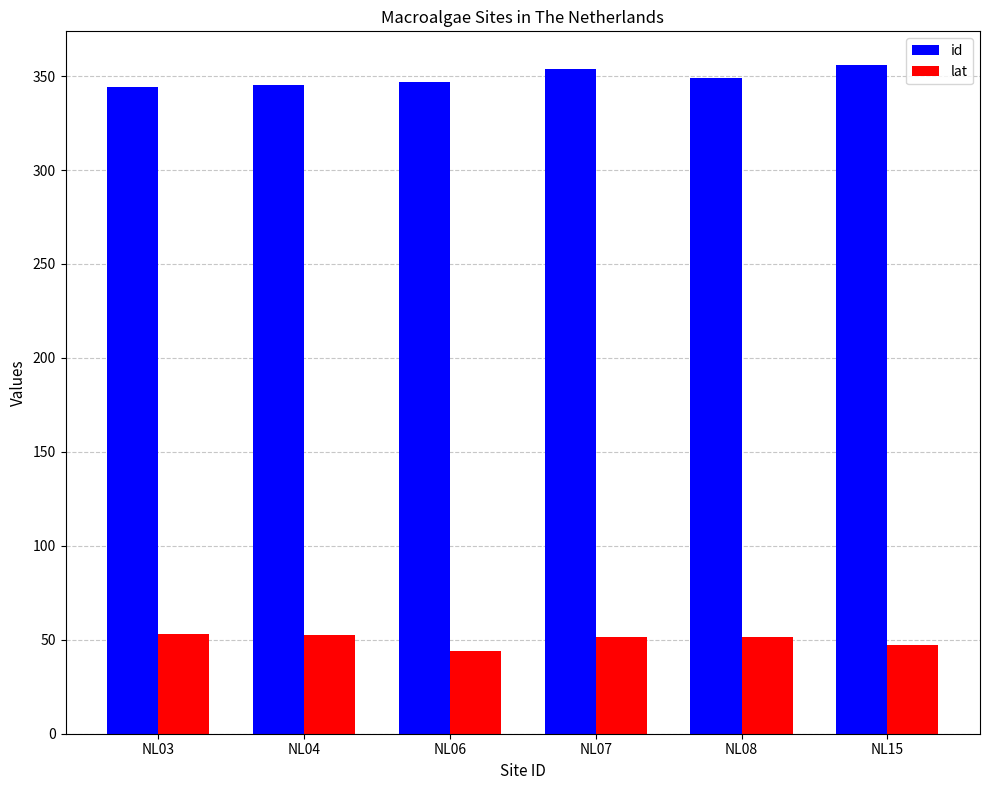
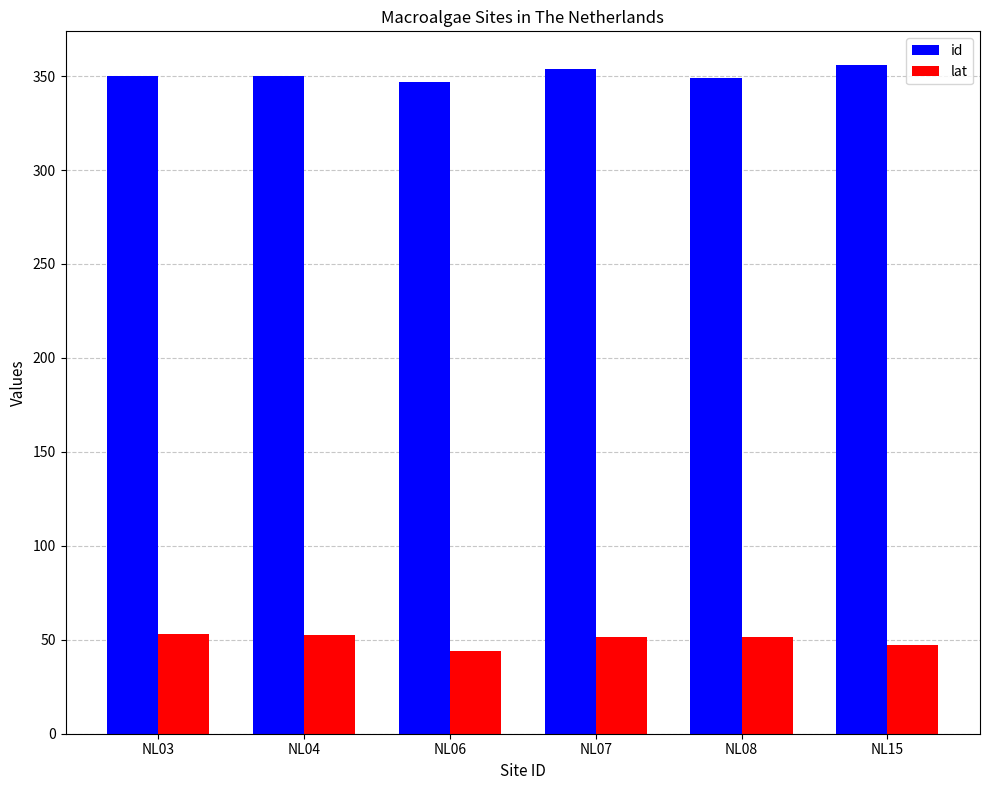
  {
    "id": {
-     "NL03": 344,
-     "NL04": 345,
+     "NL03": 350,
+     "NL04": 350,
      "NL06": 347,
      "NL07": 354,
      "NL08": 349,
      "NL15": 356
    },
    "lat": {
      "NL03": 53,
      "NL04": 52,
      "NL06": 44,
      "NL07": 52,
      "NL08": 51,
      "NL15": 47
    }
  }
